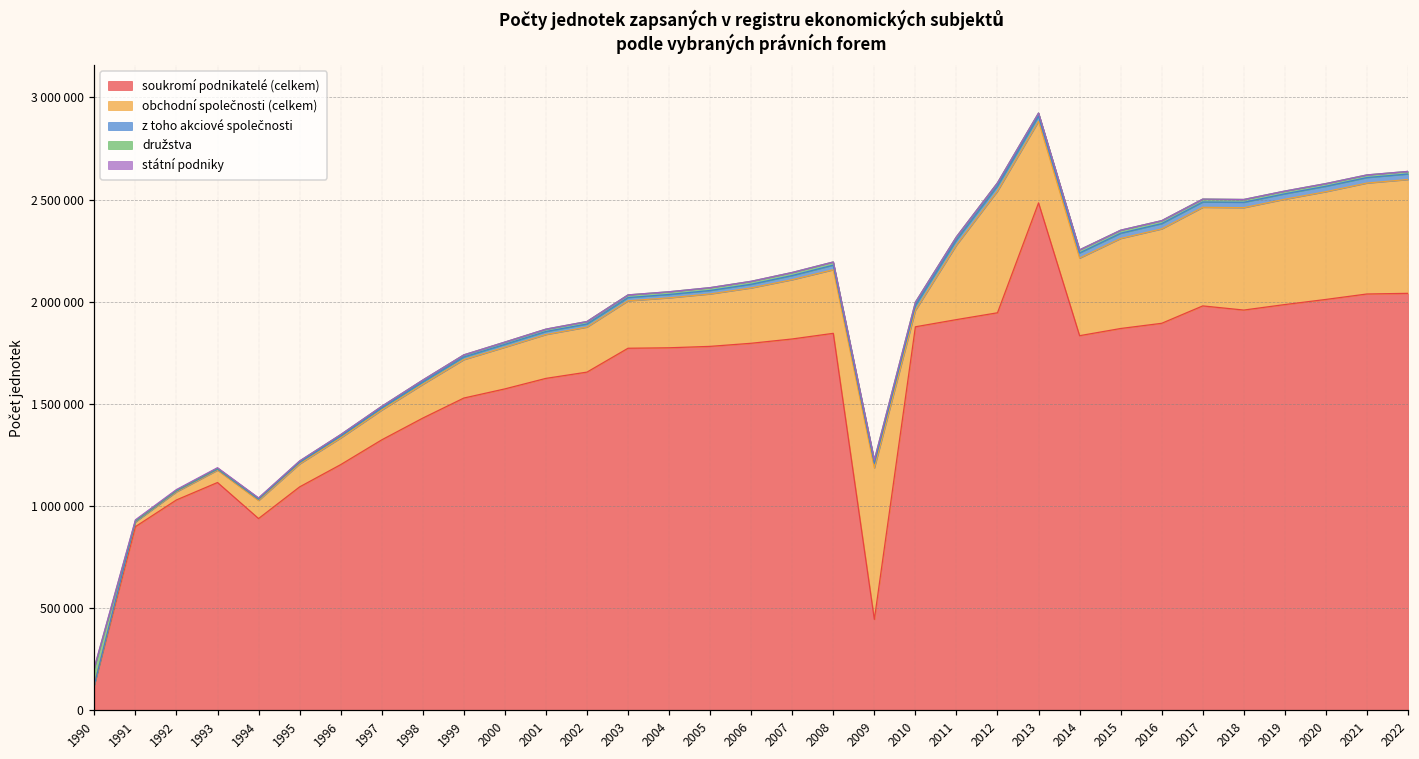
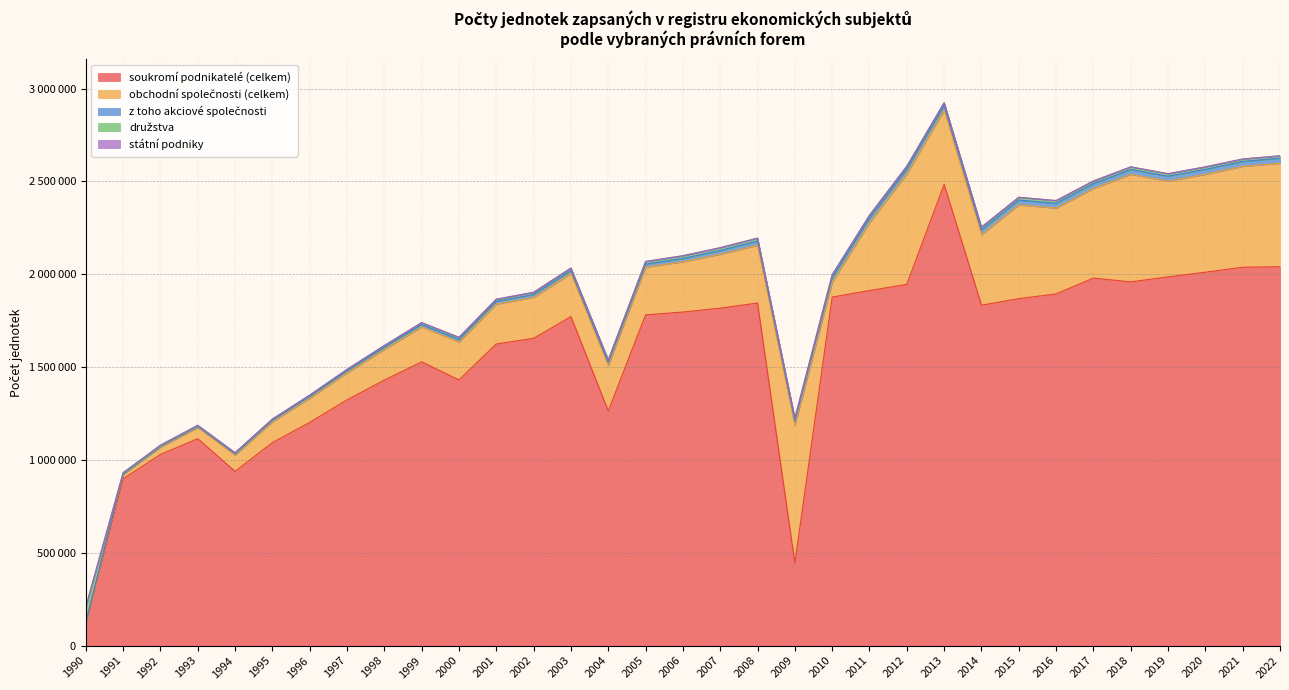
  {
    "soukromí podnikatelé (celkem)": {
      "1991": 900000,
      "1992": 1030000,
      "1993": 1110000,
      "1994": 940000,
      "1995": 1090000,
      "1996": 1200000,
      "1997": 1320000,
      "1998": 1430000,
      "1999": 1530000,
-     "2000": 1570000,
+     "2000": 1430000,
      "2001": 1620000,
      "2002": 1660000,
      "2003": 1770000,
-     "2004": 1770000,
+     "2004": 1260000,
      "2005": 1780000,
      "2006": 1800000,
      "2007": 1820000,
      "2008": 1850000,
      "2009": 440000,
      "2010": 1880000,
      "2011": 1910000,
      "2012": 1950000,
      "2013": 2480000,
      "2014": 1830000,
      "2015": 1870000,
      "2016": 1890000,
      "2017": 1980000,
      "2018": 1960000,
      "2019": 1990000,
      "2020": 2010000,
      "2021": 2040000,
      "2022": 2040000
    },
    "obchodní společnosti (celkem)": {
      "2000": 200000,
      "2001": 210000,
      "2002": 220000,
      "2003": 230000,
      "2004": 240000,
      "2005": 260000,
      "2006": 270000,
      "2007": 290000,
      "2008": 310000,
      "2009": 740000,
      "2010": 80000,
      "2011": 370000,
      "2012": 600000,
      "2013": 400000,
      "2014": 380000,
-     "2015": 440000,
+     "2015": 510000,
      "2016": 460000,
      "2017": 480000,
-     "2018": 500000,
+     "2018": 580000,
      "2019": 520000,
      "2020": 530000,
      "2021": 540000,
      "2022": 560000
    },
    "z toho akciové společnosti": {
      "2005": 20000,
      "2006": 20000,
      "2007": 20000,
      "2008": 20000,
      "2009": 20000,
      "2010": 20000,
      "2011": 20000,
      "2012": 30000,
      "2013": 30000,
      "2014": 30000,
      "2015": 30000,
      "2016": 30000,
      "2017": 30000,
      "2018": 30000
    }
  }
